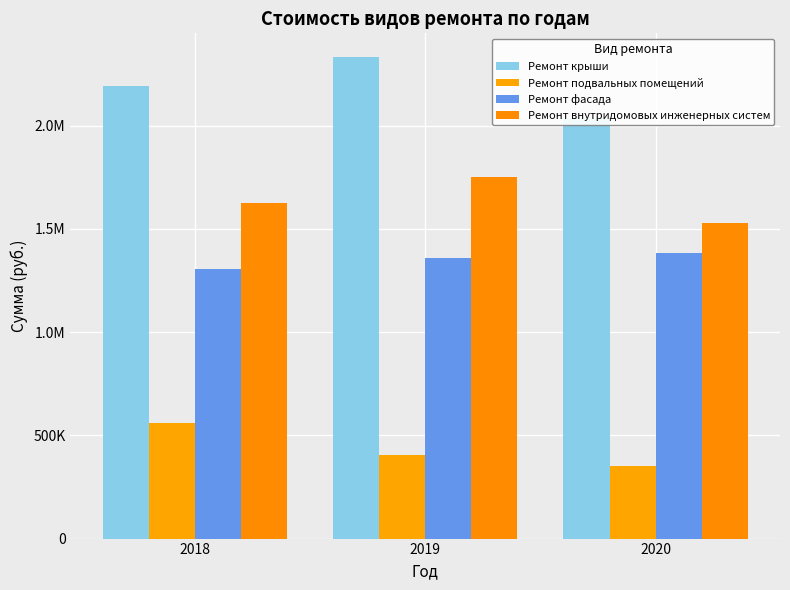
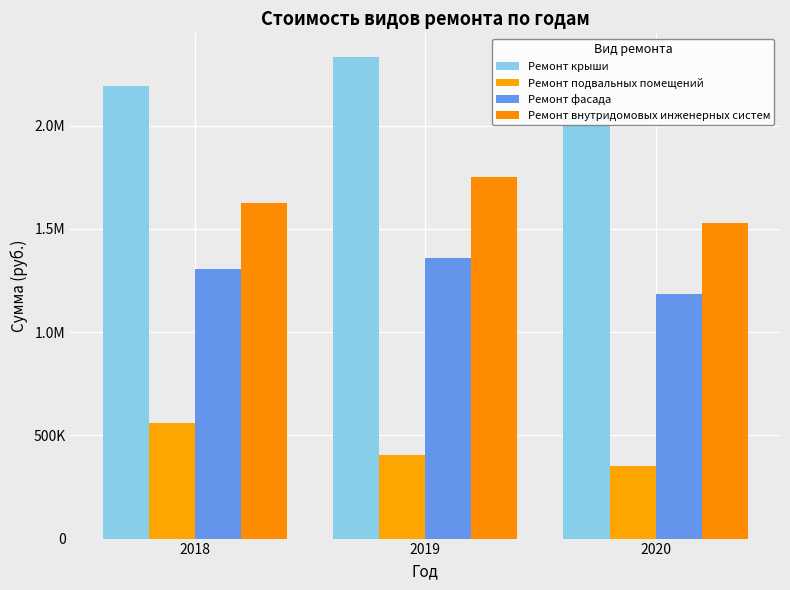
  {
    "Ремонт крыши": {
      "2018": 2190000,
      "2019": 2330000
    },
    "Ремонт фасада": {
      "2018": 1310000,
      "2019": 1360000,
-     "2020": 1380000
+     "2020": 1190000
    }
  }
